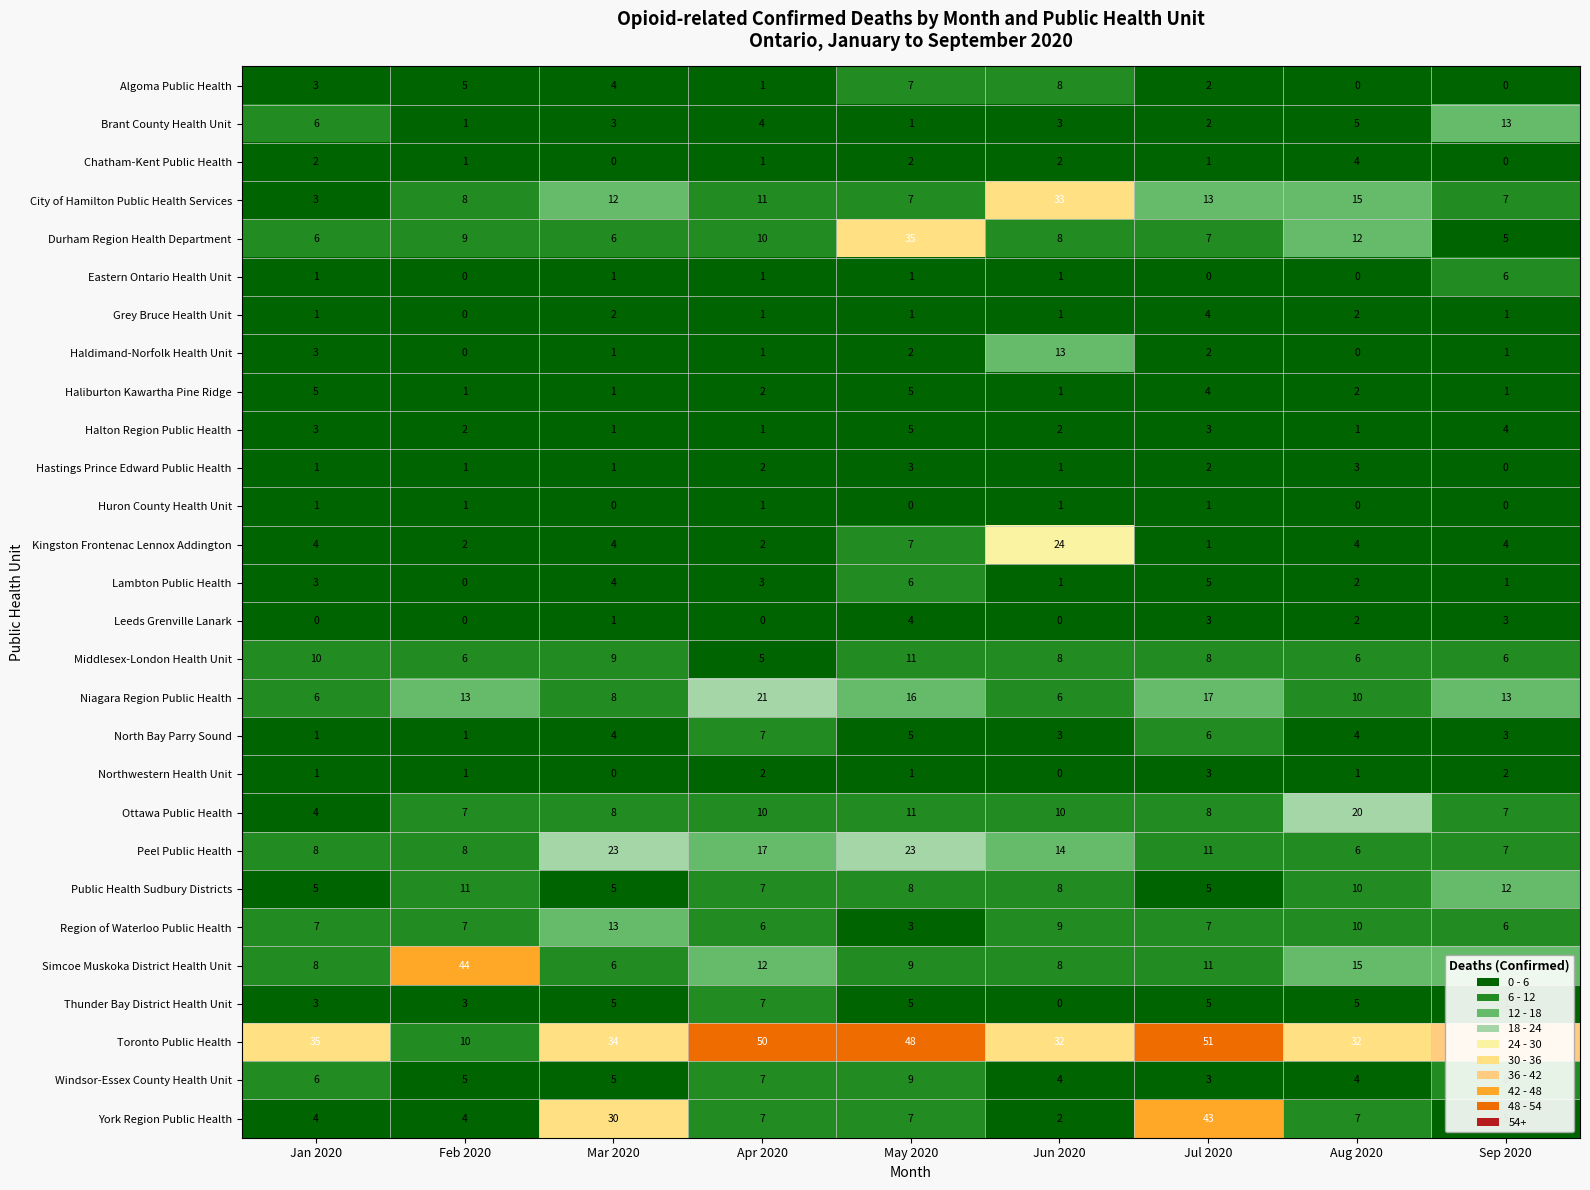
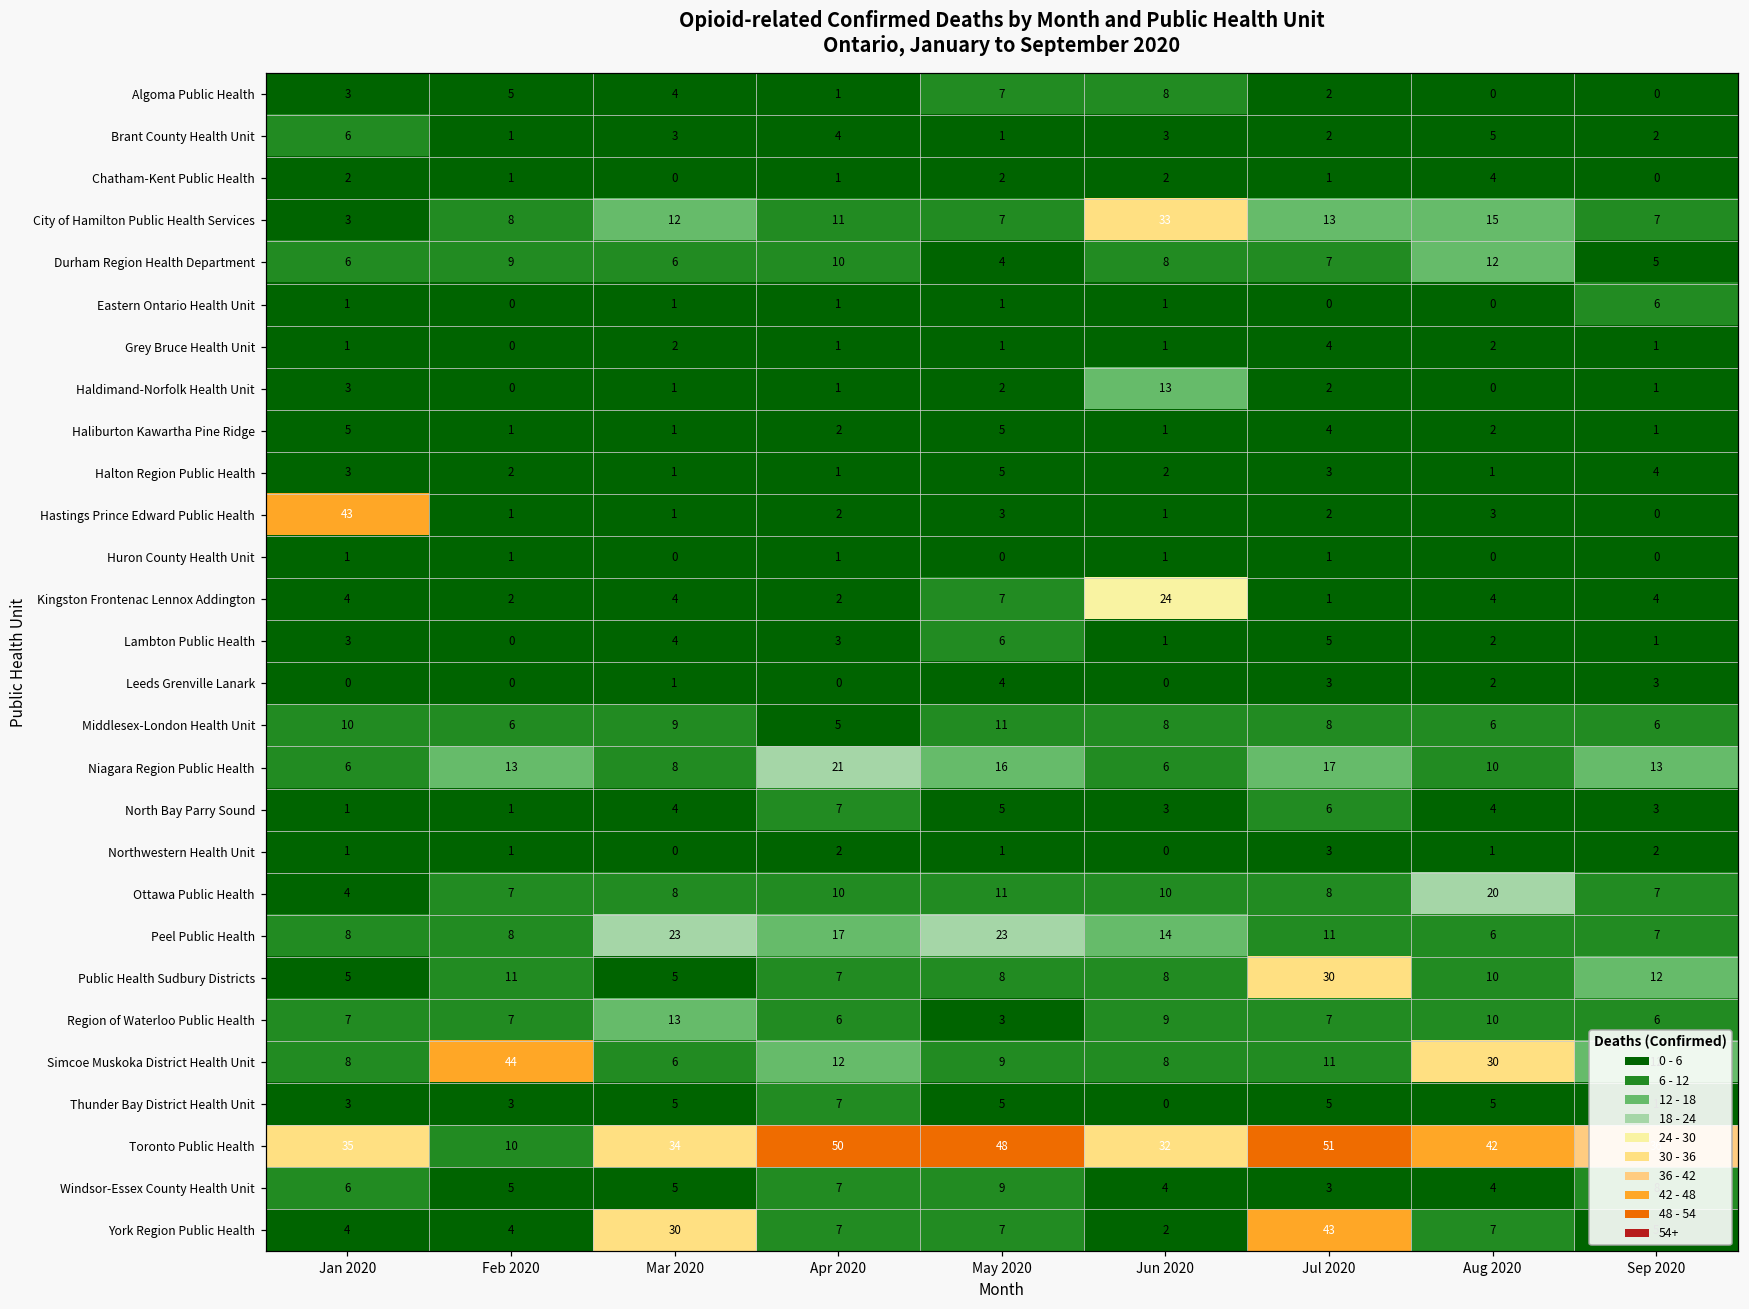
  {
    "Brant County Health Unit": {
      "Jan 2020": 6,
      "Feb 2020": 1,
      "Mar 2020": 3,
      "Apr 2020": 4,
      "May 2020": 1,
      "Jun 2020": 3,
      "Jul 2020": 2,
      "Aug 2020": 5,
-     "Sep 2020": 13
+     "Sep 2020": 2
    },
    "Durham Region Health Department": {
      "Jan 2020": 6,
      "Feb 2020": 9,
      "Mar 2020": 6,
      "Apr 2020": 10,
-     "May 2020": 35,
+     "May 2020": 4,
      "Jun 2020": 8,
      "Jul 2020": 7,
      "Aug 2020": 12,
      "Sep 2020": 5
    },
    "Hastings Prince Edward Public Health": {
-     "Jan 2020": 1,
+     "Jan 2020": 43,
      "Feb 2020": 1,
      "Mar 2020": 1,
      "Apr 2020": 2,
      "May 2020": 3,
      "Jun 2020": 1,
      "Jul 2020": 2,
      "Aug 2020": 3,
      "Sep 2020": 0
    },
    "Public Health Sudbury Districts": {
      "Jan 2020": 5,
      "Feb 2020": 11,
      "Mar 2020": 5,
      "Apr 2020": 7,
      "May 2020": 8,
      "Jun 2020": 8,
-     "Jul 2020": 5,
+     "Jul 2020": 30,
      "Aug 2020": 10,
      "Sep 2020": 12
    },
    "Simcoe Muskoka District Health Unit": {
      "Jan 2020": 8,
      "Feb 2020": 44,
      "Mar 2020": 6,
      "Apr 2020": 12,
      "May 2020": 9,
      "Jun 2020": 8,
      "Jul 2020": 11,
-     "Aug 2020": 15
+     "Aug 2020": 30
    },
    "Toronto Public Health": {
      "Jan 2020": 35,
      "Feb 2020": 10,
      "Mar 2020": 34,
      "Apr 2020": 50,
      "May 2020": 48,
      "Jun 2020": 32,
      "Jul 2020": 51,
-     "Aug 2020": 32
+     "Aug 2020": 42
    }
  }
